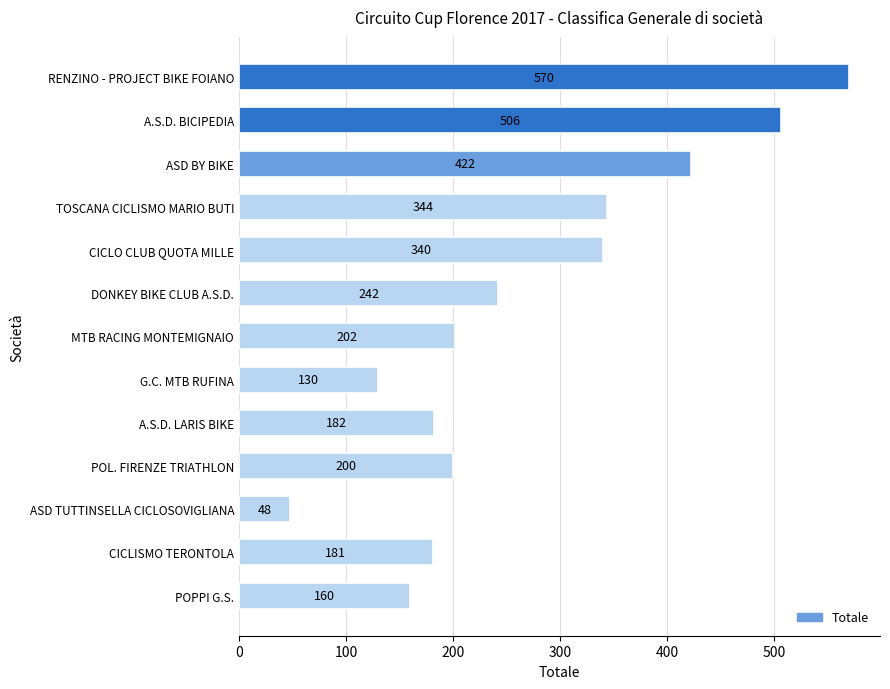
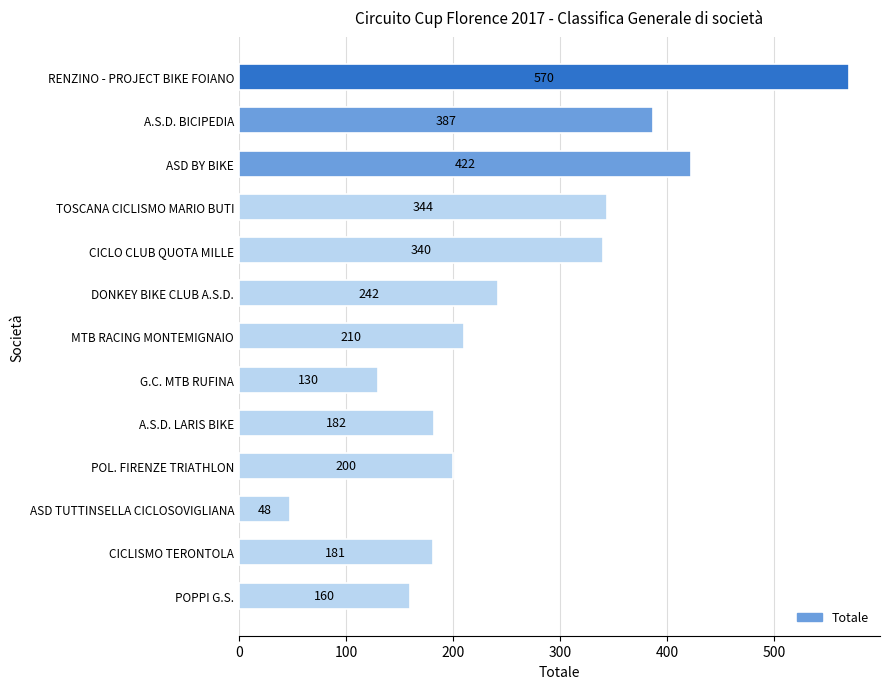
  {
    "RENZINO - PROJECT BIKE FOIANO": 570,
-   "A.S.D. BICIPEDIA": 506,
+   "A.S.D. BICIPEDIA": 387,
    "ASD BY BIKE": 422,
    "TOSCANA CICLISMO MARIO BUTI": 344,
    "CICLO CLUB QUOTA MILLE": 340,
    "DONKEY BIKE CLUB A.S.D.": 242,
-   "MTB RACING MONTEMIGNAIO": 202,
+   "MTB RACING MONTEMIGNAIO": 210,
    "G.C. MTB RUFINA": 130,
    "A.S.D. LARIS BIKE": 182,
    "POL. FIRENZE TRIATHLON": 200,
    "ASD TUTTINSELLA CICLOSOVIGLIANA": 48,
    "CICLISMO TERONTOLA": 181,
    "POPPI G.S.": 160
  }
